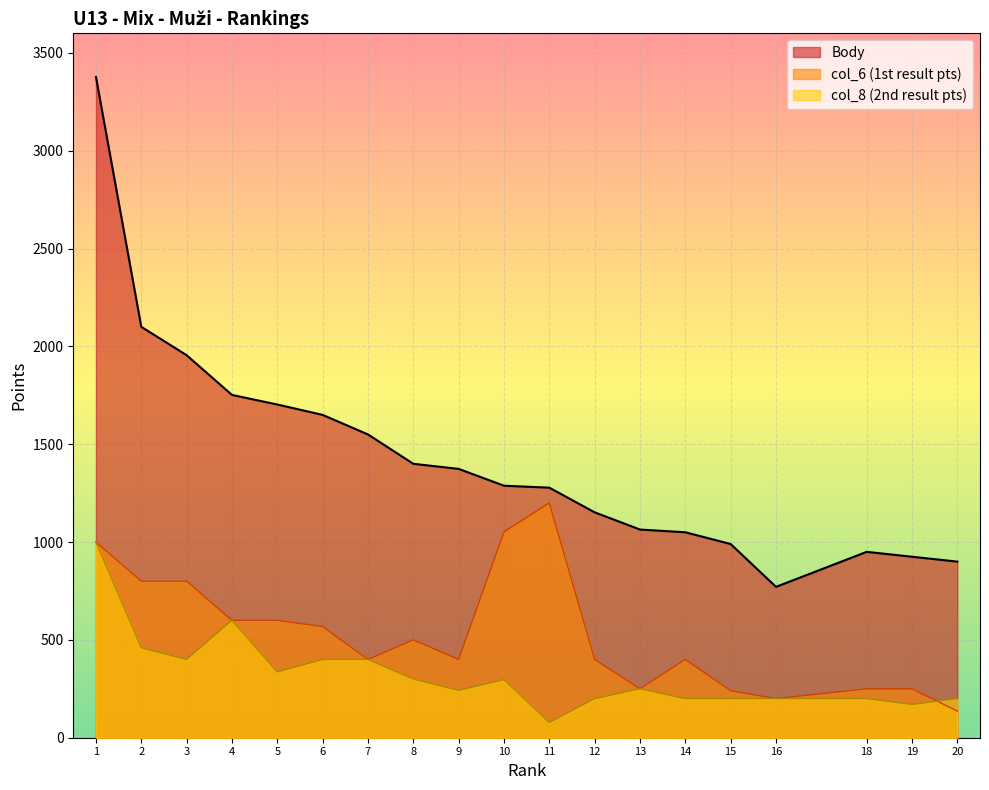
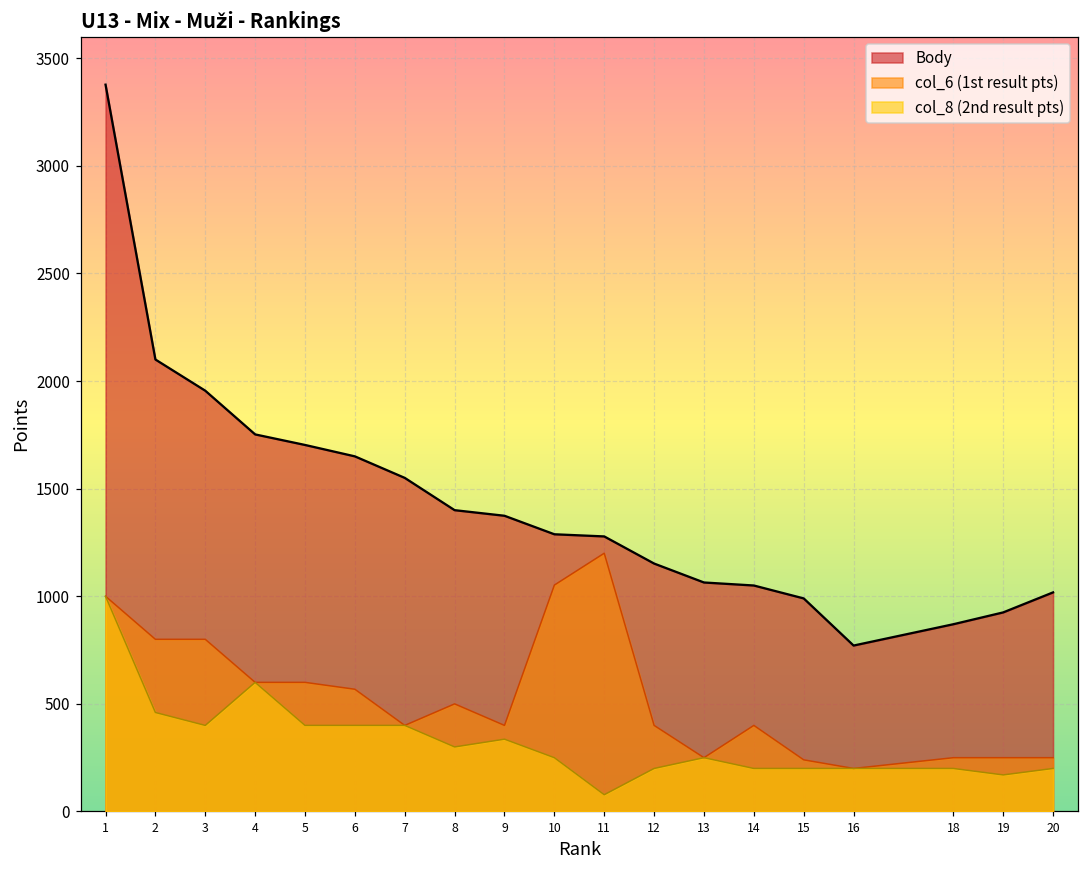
  {
    "Body": {
      "1": 3380,
      "2": 2100,
      "3": 1960,
      "4": 1750,
      "5": 1700,
      "6": 1650,
      "7": 1550,
      "8": 1400,
      "9": 1370,
      "10": 1290,
      "11": 1280,
      "12": 1150,
      "13": 1060,
      "14": 1050,
      "15": 990,
      "16": 770,
-     "18": 950,
+     "18": 870,
      "19": 930,
-     "20": 900
+     "20": 1020
    },
    "col_6 (1st result pts)": {
      "2": 800,
      "3": 800,
      "5": 600,
      "6": 570,
      "8": 500,
      "9": 400,
      "10": 1050,
      "11": 1200,
      "12": 400,
      "14": 400,
      "15": 240,
      "18": 250,
      "19": 250,
-     "20": 140
+     "20": 250
    },
    "col_8 (2nd result pts)": {
      "2": 460,
      "3": 400,
-     "5": 340,
+     "5": 400,
      "6": 400,
      "8": 300,
-     "9": 240,
-     "10": 300,
+     "9": 340,
+     "10": 250,
      "11": 80,
      "12": 200,
      "14": 200,
      "15": 200,
      "18": 200,
      "19": 170,
      "20": 200
    }
  }
